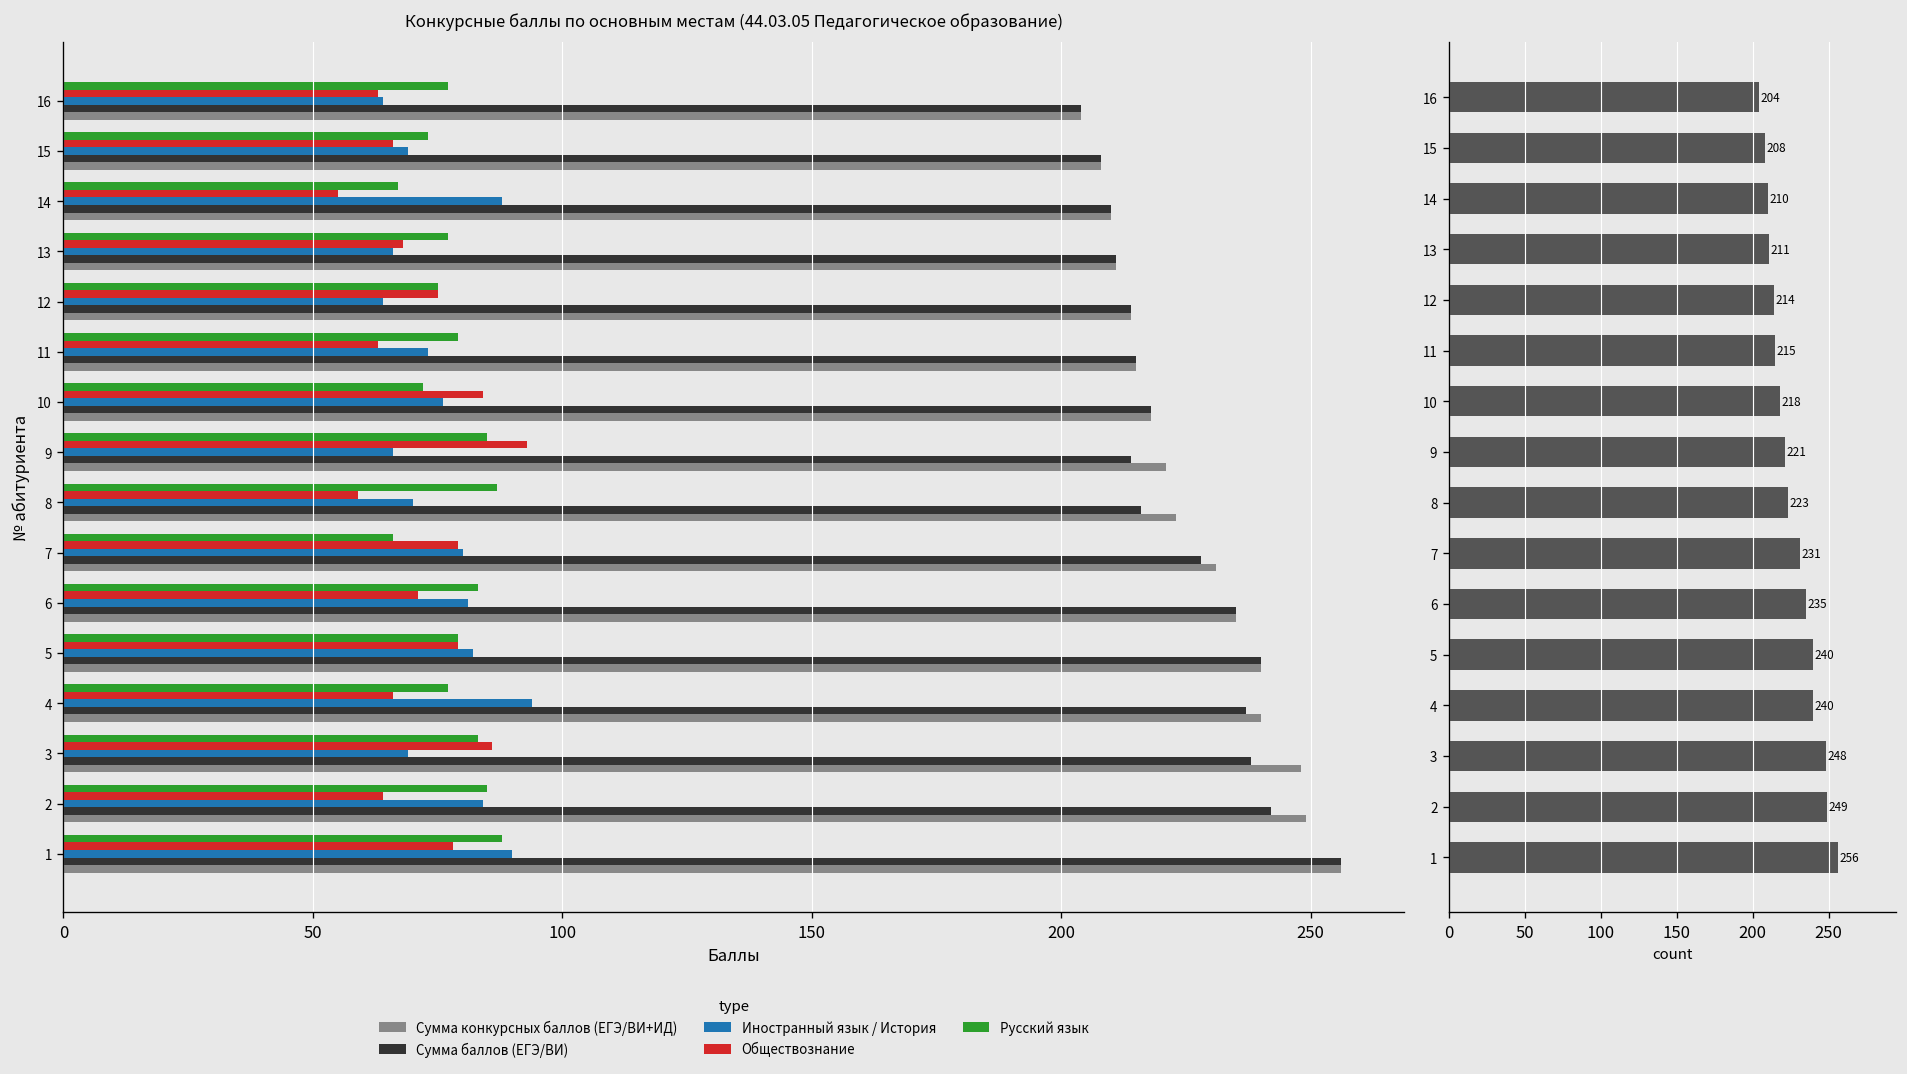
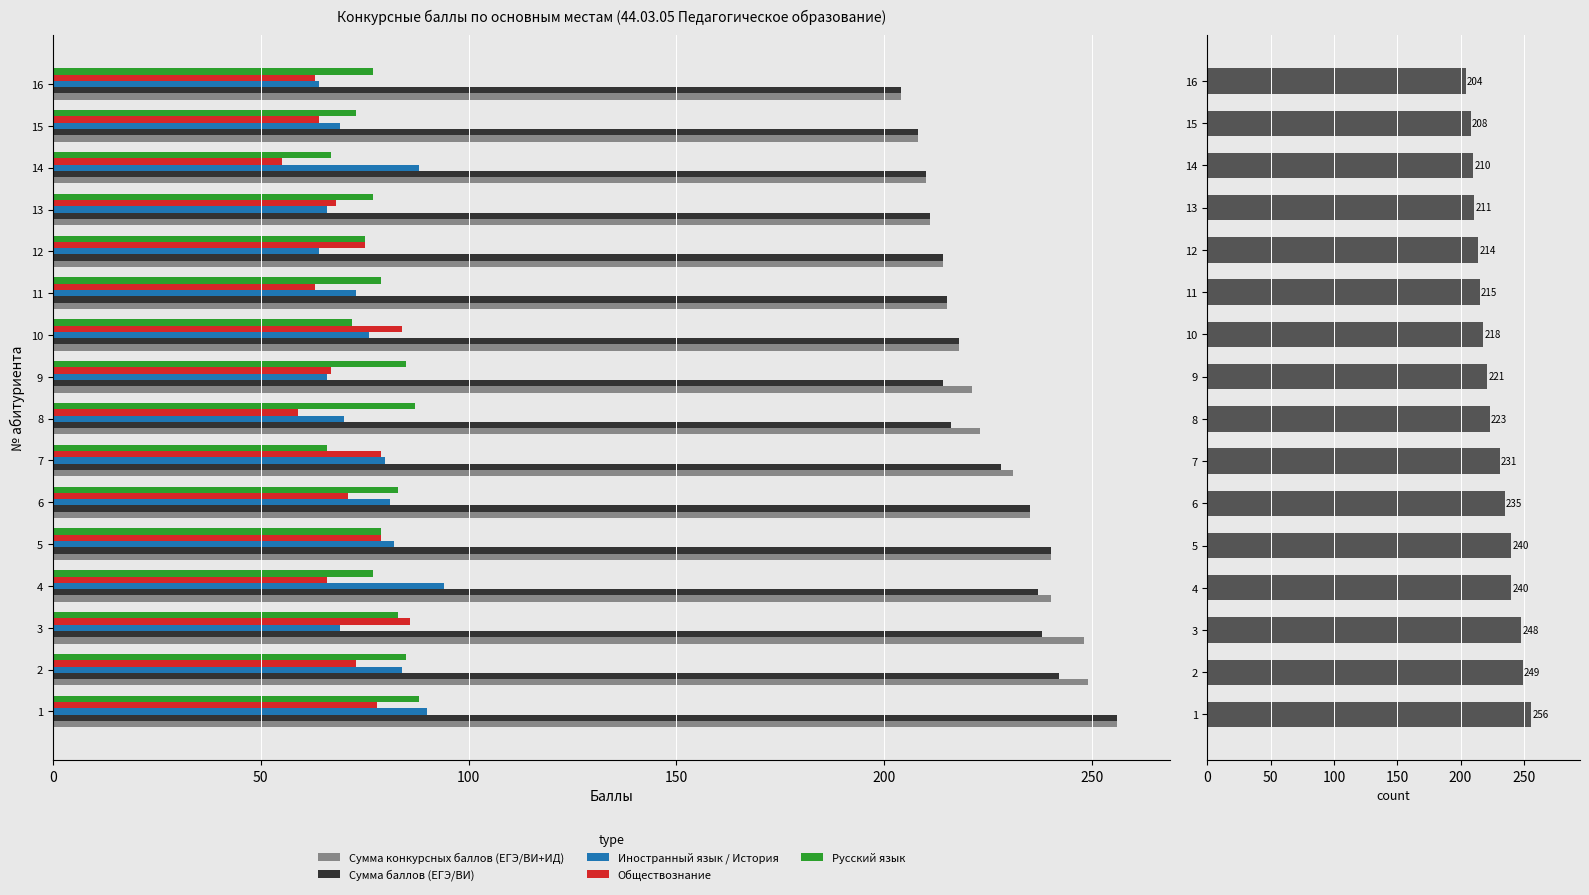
  {
    "Конкурсные баллы по основным местам (44.03.05 Педагогическое образование)": {
      "Сумма конкурсных баллов (ЕГЭ/ВИ+ИД)": {
        "16": 204,
        "15": 208,
        "14": 210,
        "13": 211,
        "12": 214,
        "11": 215,
        "10": 218,
        "9": 221,
        "8": 223,
        "7": 231,
        "6": 235,
        "5": 240,
        "4": 240,
        "3": 248,
        "2": 249,
        "1": 256
      },
      "Сумма баллов (ЕГЭ/ВИ)": {
        "16": 204,
        "15": 208,
        "14": 210,
        "13": 211,
        "12": 214,
        "11": 215,
        "10": 218,
        "9": 214,
        "8": 216,
        "7": 228,
        "6": 235,
        "5": 240,
        "4": 237,
        "3": 238,
        "2": 242,
        "1": 256
      },
      "Иностранный язык / История": {
        "16": 64,
        "15": 69,
        "14": 88,
        "13": 66,
        "12": 64,
        "11": 73,
        "10": 76,
        "9": 66,
        "8": 70,
        "7": 80,
        "6": 81,
        "5": 82,
        "4": 94,
        "3": 69,
        "2": 84,
        "1": 90
      },
      "Обществознание": {
        "16": 63,
-       "15": 66,
+       "15": 64,
        "14": 55,
        "13": 68,
        "12": 75,
        "11": 63,
        "10": 84,
-       "9": 93,
+       "9": 67,
        "8": 59,
        "7": 79,
        "6": 71,
        "5": 79,
        "4": 66,
        "3": 86,
-       "2": 64,
+       "2": 73,
        "1": 78
      },
      "Русский язык": {
        "16": 77,
        "15": 73,
        "14": 67,
        "13": 77,
        "12": 75,
        "11": 79,
        "10": 72,
        "9": 85,
        "8": 87,
        "7": 66,
        "6": 83,
        "5": 79,
        "4": 77,
        "3": 83,
        "2": 85,
        "1": 88
      }
    }
  }
